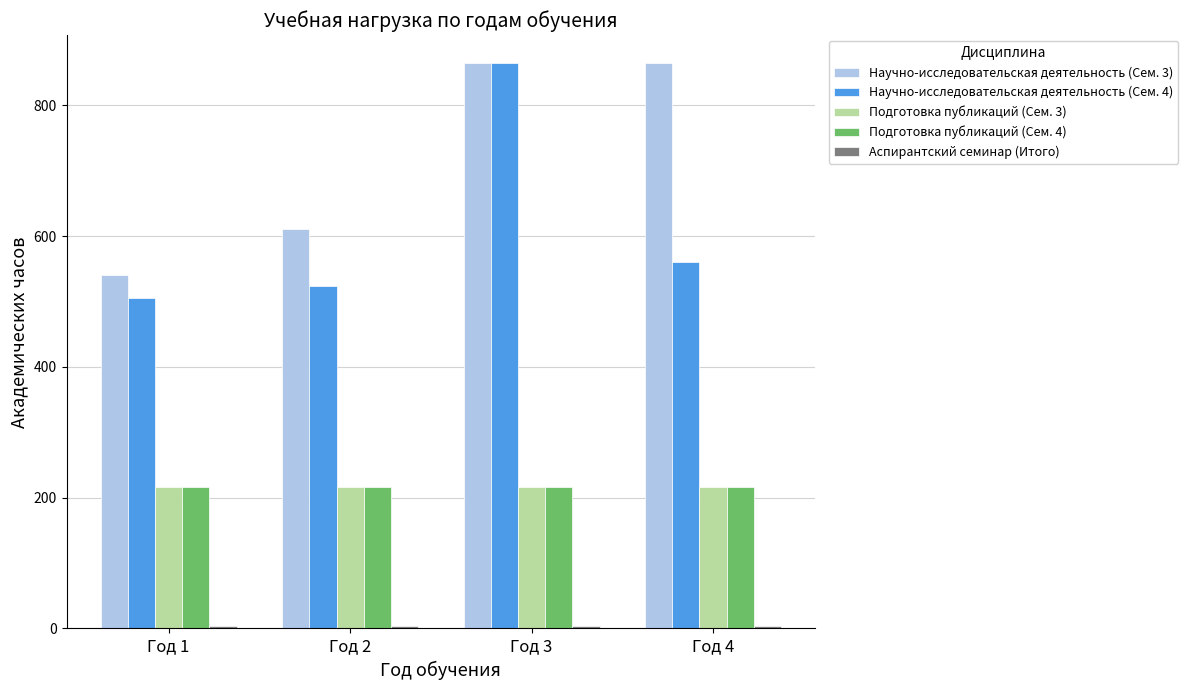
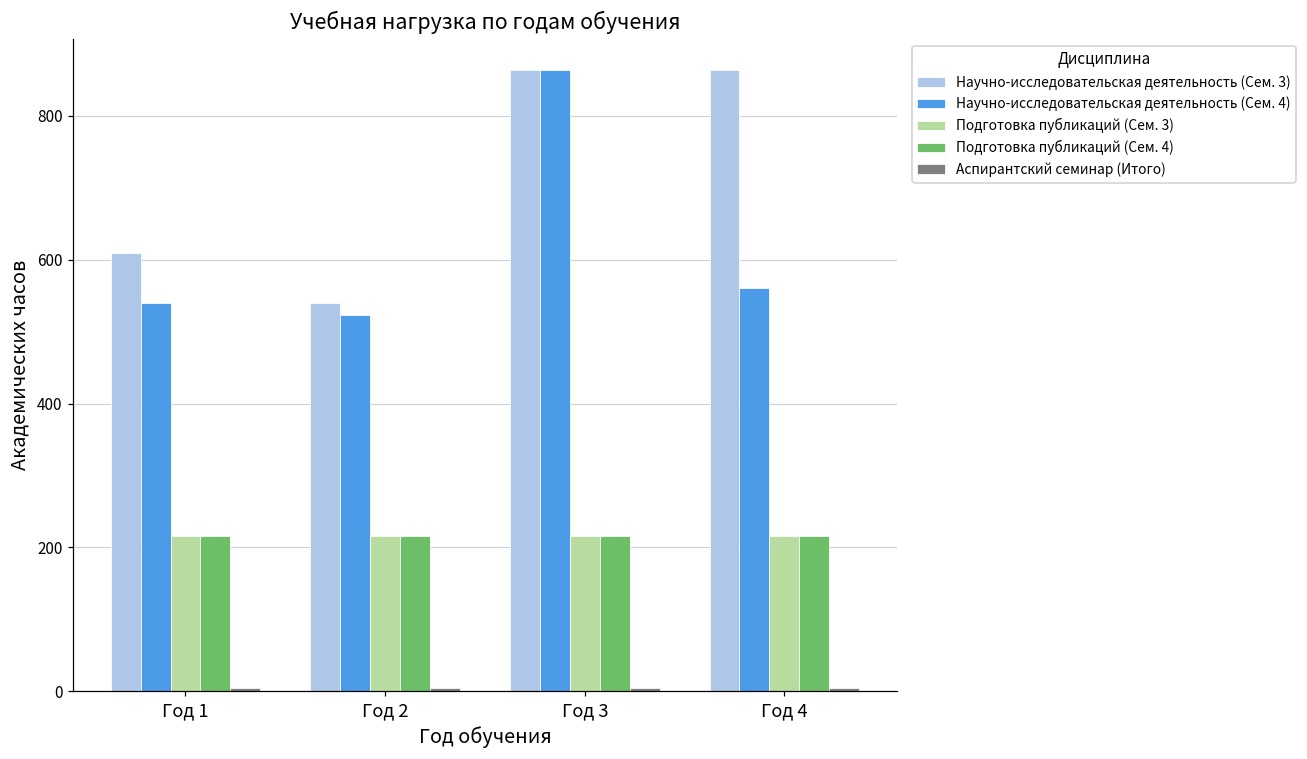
  {
    "Научно-исследовательская деятельность (Сем. 3)": {
-     "Год 1": 540,
-     "Год 2": 610,
+     "Год 1": 610,
+     "Год 2": 540,
      "Год 3": 860,
      "Год 4": 860
    },
    "Научно-исследовательская деятельность (Сем. 4)": {
-     "Год 1": 510,
+     "Год 1": 540,
      "Год 2": 520,
      "Год 3": 860,
      "Год 4": 560
    },
    "Подготовка публикаций (Сем. 3)": {
      "Год 1": 220,
      "Год 2": 220,
      "Год 3": 220,
      "Год 4": 220
    },
    "Подготовка публикаций (Сем. 4)": {
      "Год 1": 220,
      "Год 2": 220,
      "Год 3": 220,
      "Год 4": 220
    },
    "Аспирантский семинар (Итого)": {
      "Год 1": 0,
      "Год 2": 0,
      "Год 3": 0,
      "Год 4": 0
    }
  }
